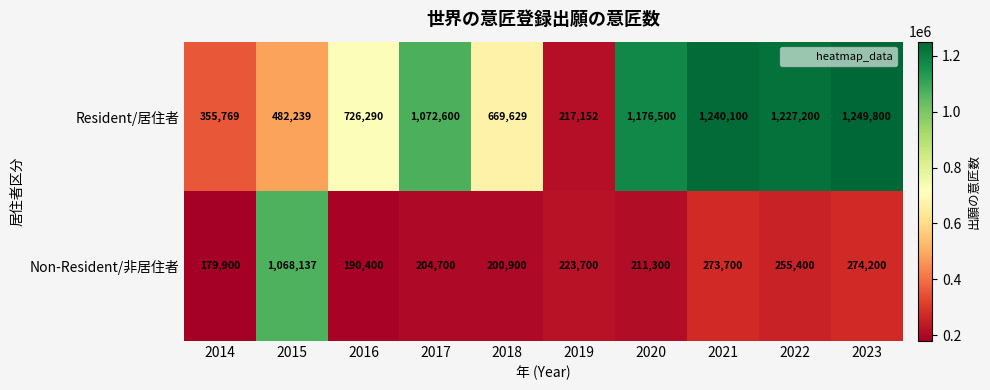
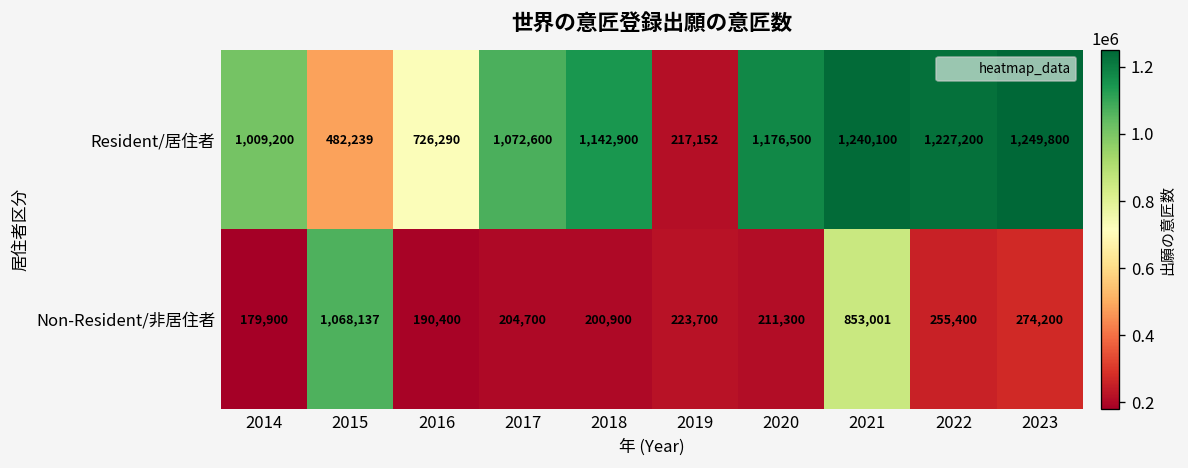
  {
    "Resident/居住者": {
-     "2014": "355,769",
+     "2014": "1,009,200",
      "2015": "482,239",
      "2016": "726,290",
      "2017": "1,072,600",
-     "2018": "669,629",
+     "2018": "1,142,900",
      "2019": "217,152",
      "2020": "1,176,500",
      "2021": "1,240,100",
      "2022": "1,227,200",
      "2023": "1,249,800"
    },
    "Non-Resident/非居住者": {
      "2014": "179,900",
      "2015": "1,068,137",
      "2016": "190,400",
      "2017": "204,700",
      "2018": "200,900",
      "2019": "223,700",
      "2020": "211,300",
-     "2021": "273,700",
+     "2021": "853,001",
      "2022": "255,400",
      "2023": "274,200"
    }
  }
